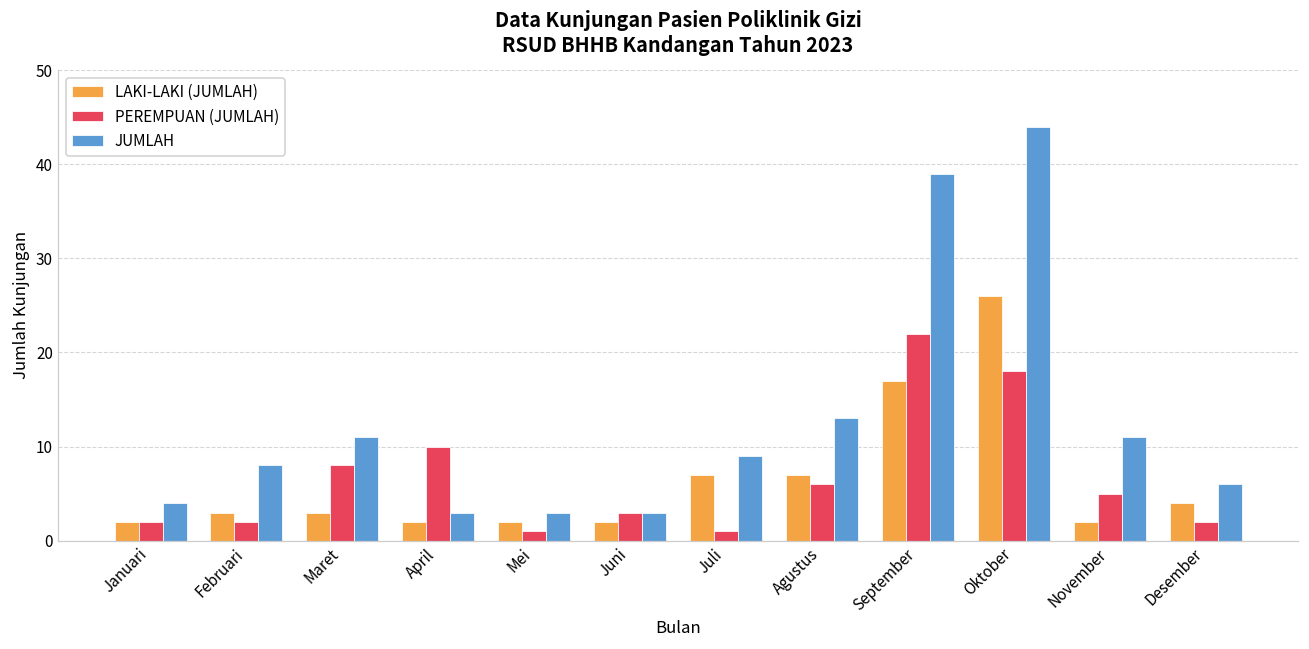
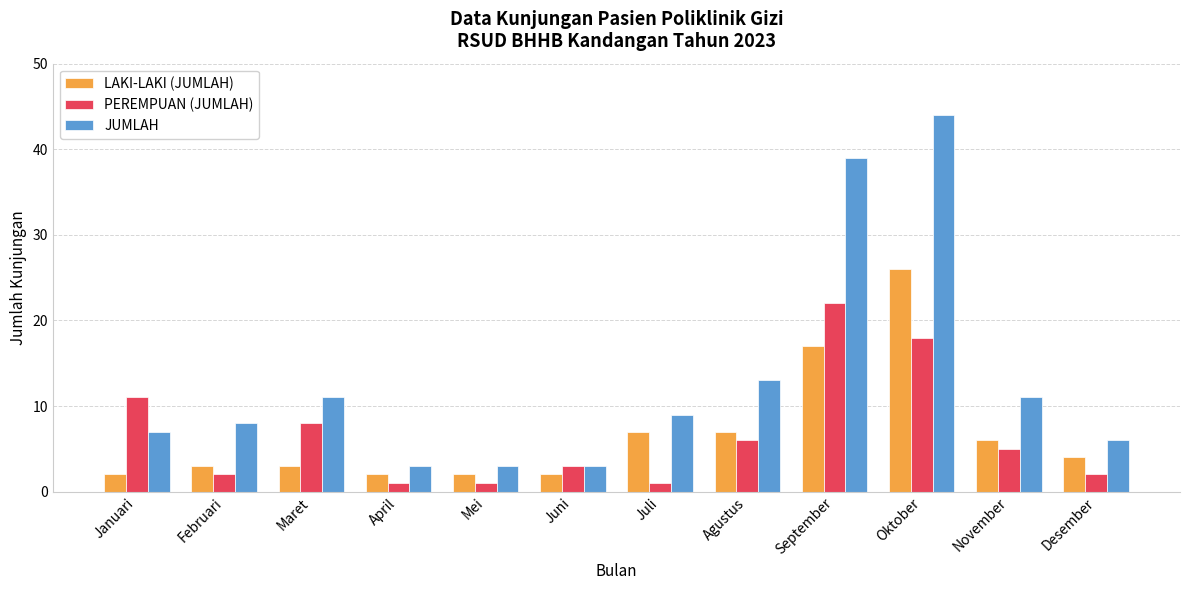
  {
    "LAKI-LAKI (JUMLAH)": {
      "Januari": 2,
      "Februari": 3,
      "Maret": 3,
      "April": 2,
      "Mei": 2,
      "Juni": 2,
      "Juli": 7,
      "Agustus": 7,
      "September": 17,
      "Oktober": 26,
-     "November": 2,
+     "November": 6,
      "Desember": 4
    },
    "PEREMPUAN (JUMLAH)": {
-     "Januari": 2,
+     "Januari": 11,
      "Februari": 2,
      "Maret": 8,
-     "April": 10,
+     "April": 1,
      "Mei": 1,
      "Juni": 3,
      "Juli": 1,
      "Agustus": 6,
      "September": 22,
      "Oktober": 18,
      "November": 5,
      "Desember": 2
    },
    "JUMLAH": {
-     "Januari": 4,
+     "Januari": 7,
      "Februari": 8,
      "Maret": 11,
      "April": 3,
      "Mei": 3,
      "Juni": 3,
      "Juli": 9,
      "Agustus": 13,
      "September": 39,
      "Oktober": 44,
      "November": 11,
      "Desember": 6
    }
  }
